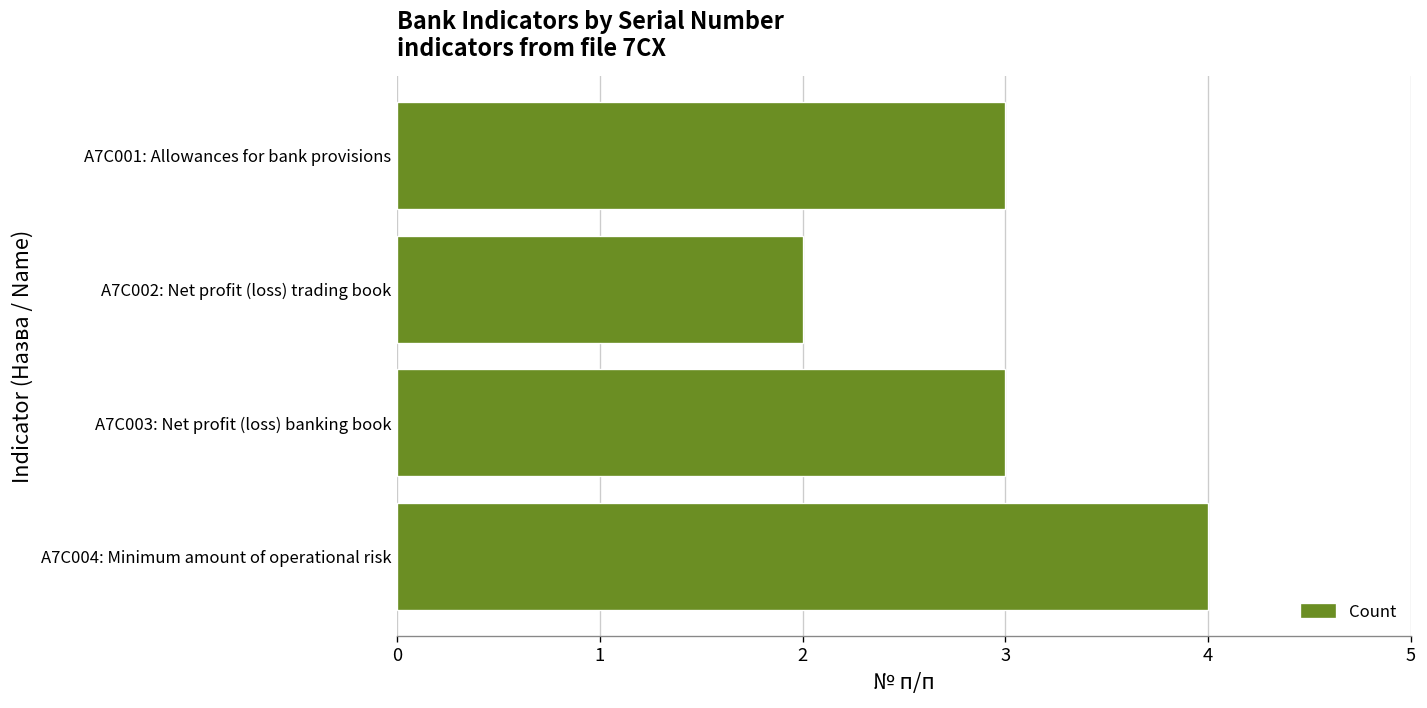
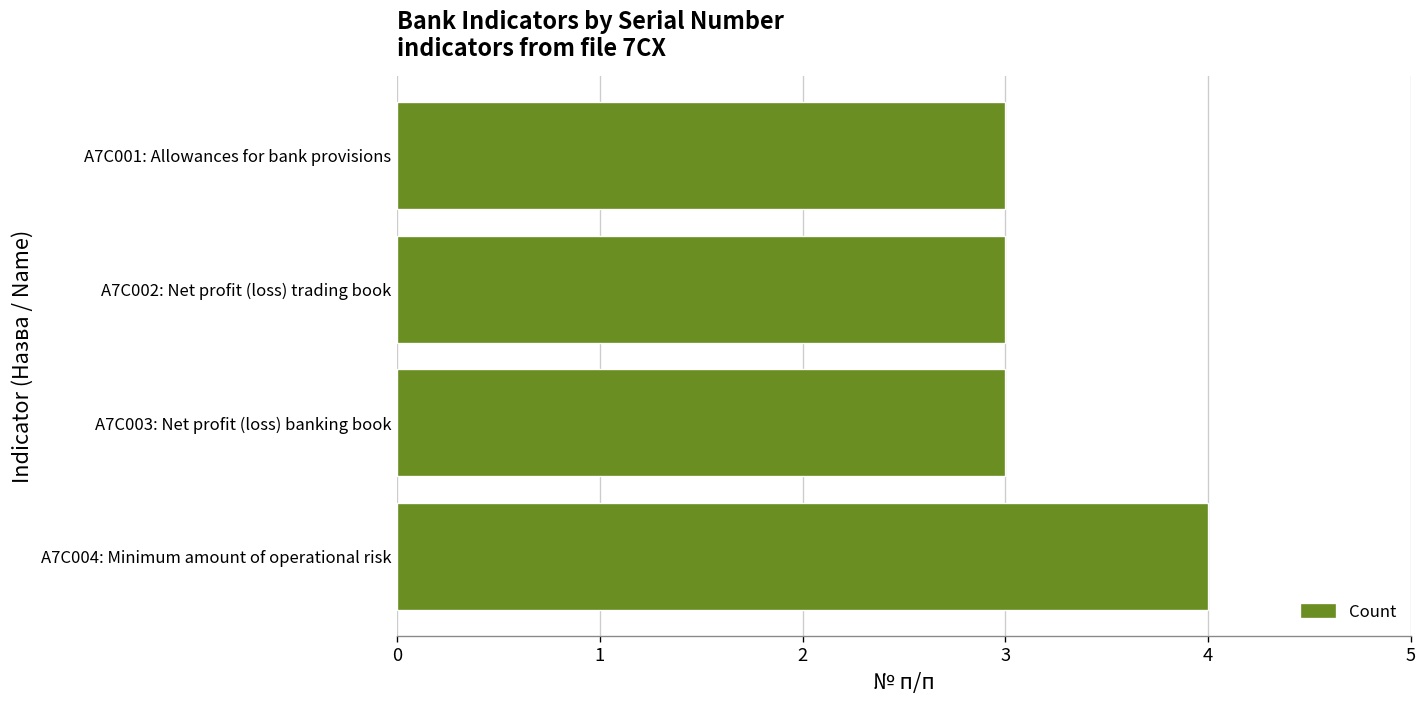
  {
    "A7C001: Allowances for bank provisions": 3,
-   "A7C002: Net profit (loss) trading book": 2,
+   "A7C002: Net profit (loss) trading book": 3,
    "A7C003: Net profit (loss) banking book": 3,
    "A7C004: Minimum amount of operational risk": 4
  }
